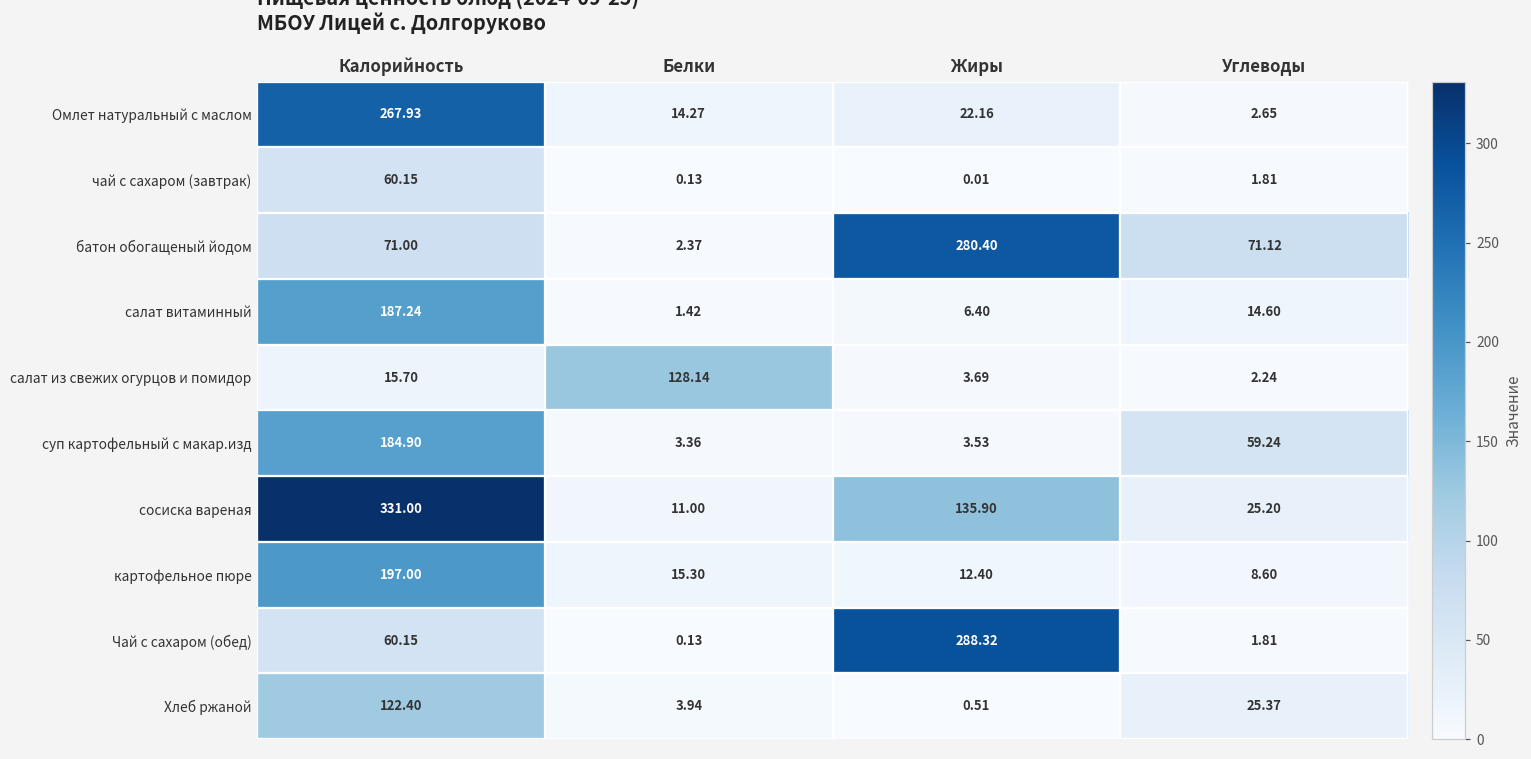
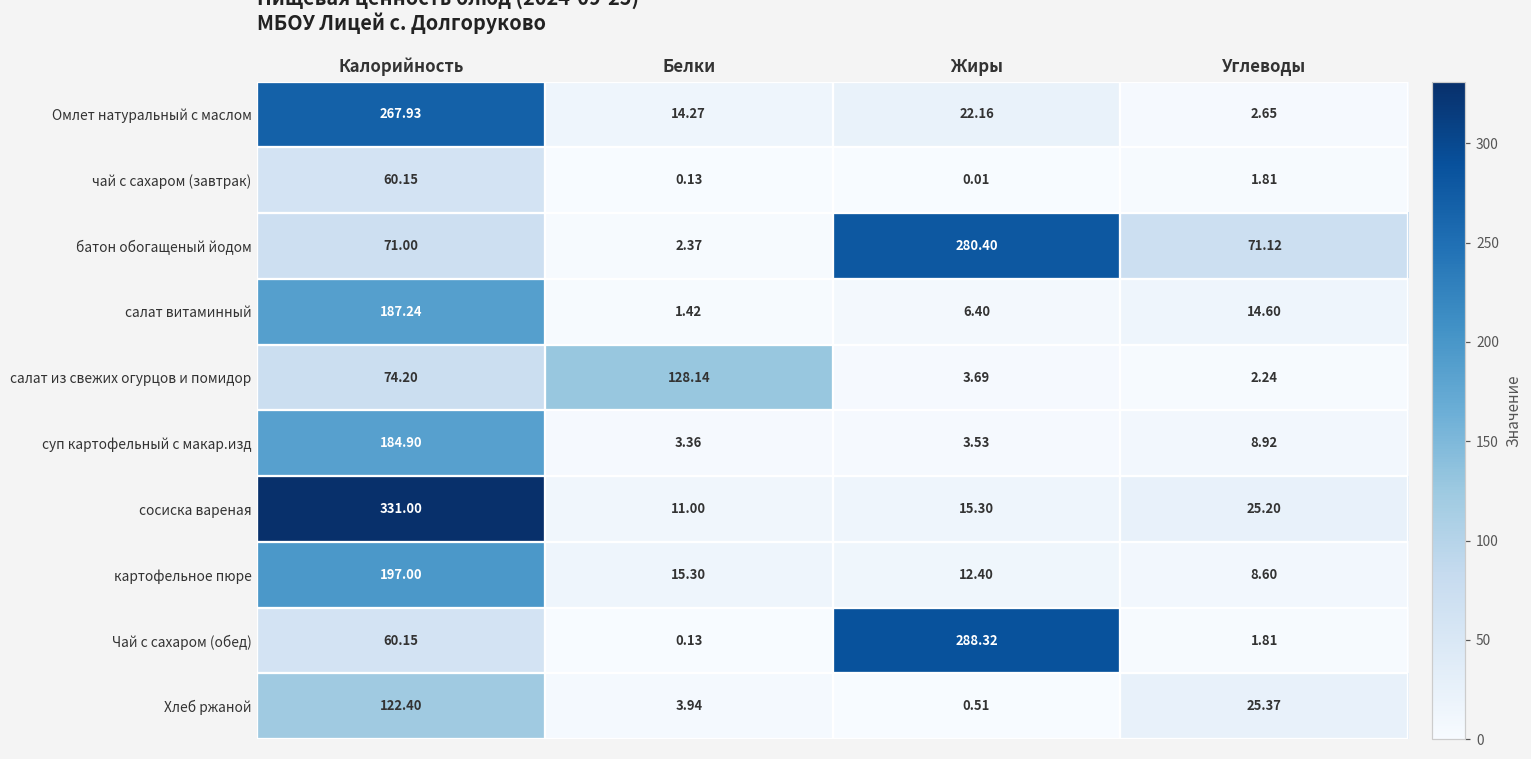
  {
    "Омлет натуральный с маслом": {
      "Калорийность": 267.93,
      "Белки": 14.27,
      "Жиры": 22.16,
      "Углеводы": 2.65
    },
    "чай с сахаром (завтрак)": {
      "Калорийность": 60.15,
      "Белки": 0.13,
      "Жиры": 0.01,
      "Углеводы": 1.81
    },
    "батон обогащеный йодом": {
      "Калорийность": 71.00,
      "Белки": 2.37,
      "Жиры": 280.40,
      "Углеводы": 71.12
    },
    "салат витаминный": {
      "Калорийность": 187.24,
      "Белки": 1.42,
      "Жиры": 6.40,
      "Углеводы": 14.60
    },
    "салат из свежих огурцов и помидор": {
-     "Калорийность": 15.70,
+     "Калорийность": 74.20,
      "Белки": 128.14,
      "Жиры": 3.69,
      "Углеводы": 2.24
    },
    "суп картофельный с макар.изд": {
      "Калорийность": 184.90,
      "Белки": 3.36,
      "Жиры": 3.53,
-     "Углеводы": 59.24
+     "Углеводы": 8.92
    },
    "сосиска вареная": {
      "Калорийность": 331.00,
      "Белки": 11.00,
-     "Жиры": 135.90,
+     "Жиры": 15.30,
      "Углеводы": 25.20
    },
    "картофельное пюре": {
      "Калорийность": 197.00,
      "Белки": 15.30,
      "Жиры": 12.40,
      "Углеводы": 8.60
    },
    "Чай с сахаром (обед)": {
      "Калорийность": 60.15,
      "Белки": 0.13,
      "Жиры": 288.32,
      "Углеводы": 1.81
    },
    "Хлеб ржаной": {
      "Калорийность": 122.40,
      "Белки": 3.94,
      "Жиры": 0.51,
      "Углеводы": 25.37
    }
  }
